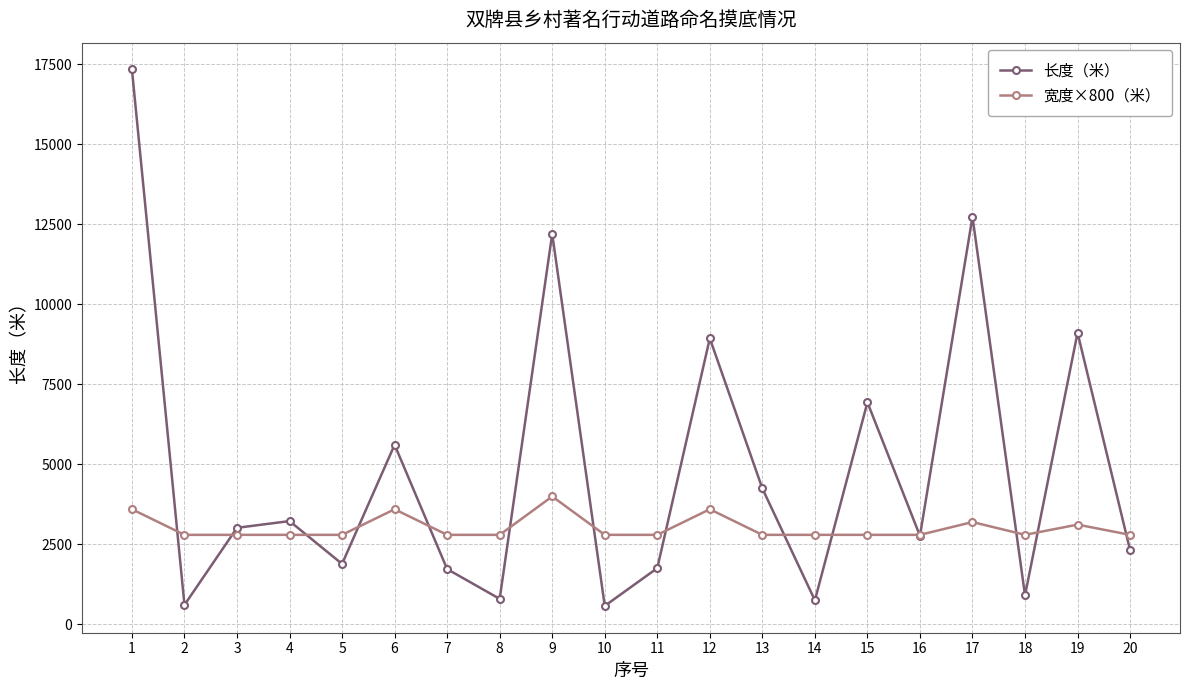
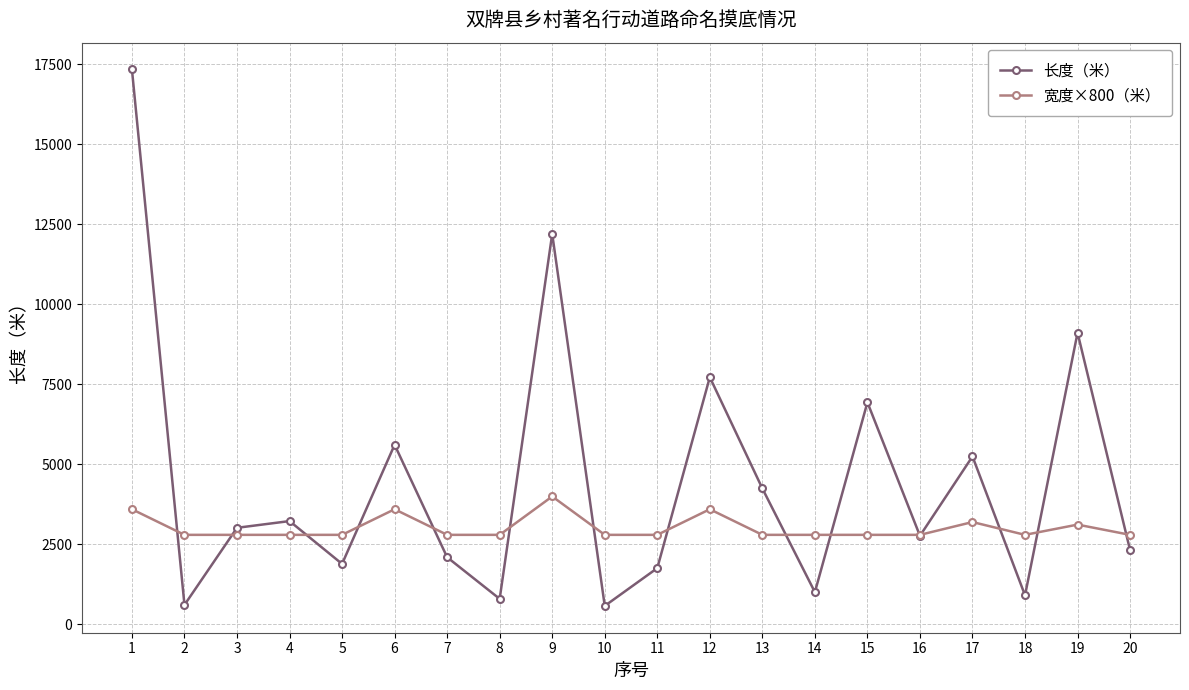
  {
    "长度（米）": {
      "1": 17300,
      "2": 600,
      "3": 3000,
      "4": 3200,
      "5": 1900,
      "6": 5600,
-     "7": 1700,
+     "7": 2100,
      "8": 800,
      "9": 12200,
      "10": 600,
      "11": 1800,
-     "12": 8900,
+     "12": 7700,
      "13": 4300,
-     "14": 800,
+     "14": 1000,
      "15": 6900,
-     "17": 12700,
+     "17": 5300,
      "18": 900,
      "19": 9100,
      "20": 2300
    },
    "宽度×800（米）": {
      "1": 3600,
      "2": 2800,
      "3": 2800,
      "4": 2800,
      "5": 2800,
      "6": 3600,
      "7": 2800,
      "8": 2800,
      "9": 4000,
      "10": 2800,
      "11": 2800,
      "12": 3600,
      "13": 2800,
      "14": 2800,
      "15": 2800,
      "17": 3200,
      "18": 2800,
      "19": 3100,
      "20": 2800
    }
  }
